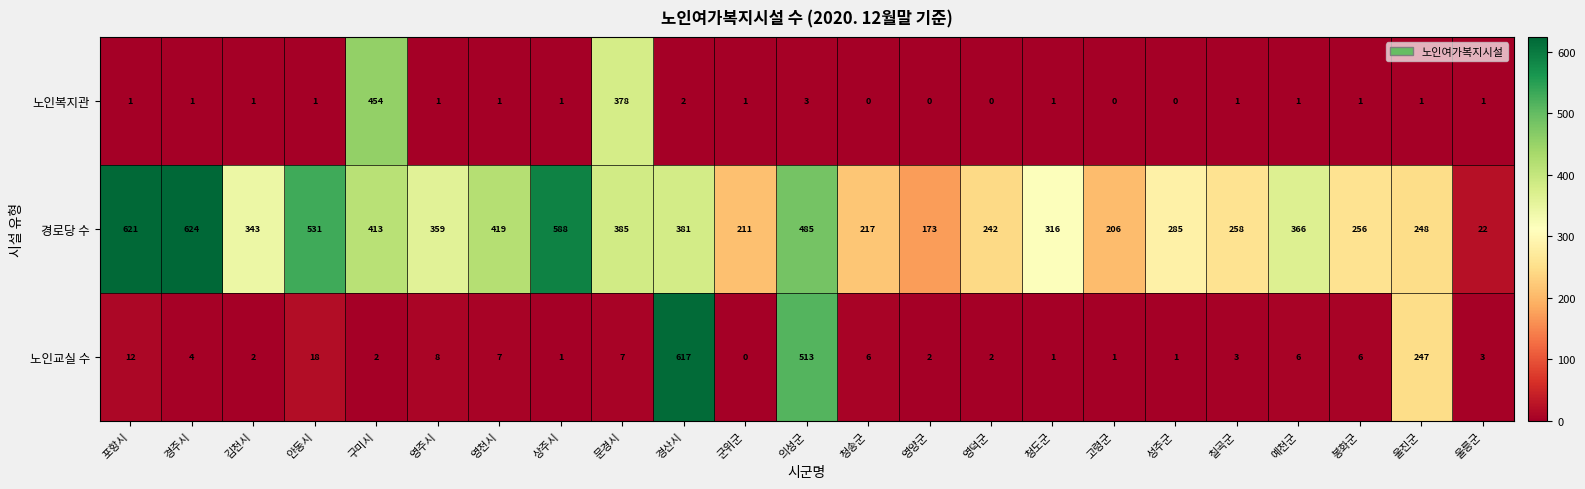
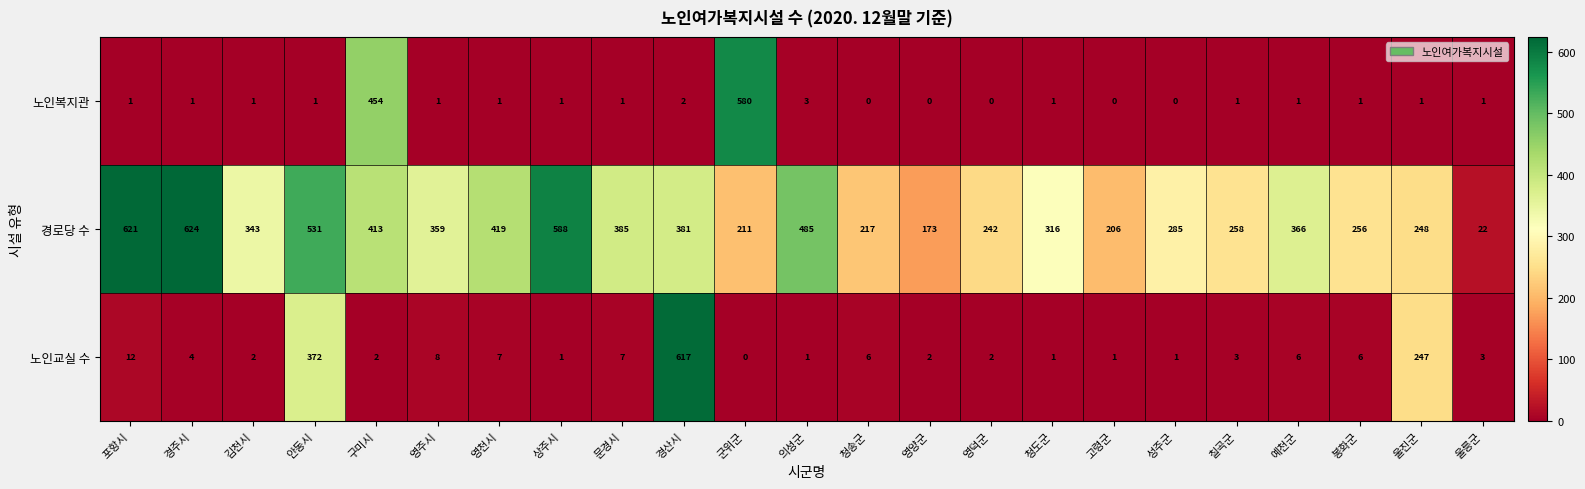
  {
    "노인복지관": {
      "포항시": 1,
      "경주시": 1,
      "김천시": 1,
      "안동시": 1,
      "구미시": 454,
      "영주시": 1,
      "영천시": 1,
      "상주시": 1,
-     "문경시": 378,
+     "문경시": 1,
      "경산시": 2,
-     "군위군": 1,
+     "군위군": 580,
      "의성군": 3,
      "청송군": 0,
      "영양군": 0,
      "영덕군": 0,
      "청도군": 1,
      "고령군": 0,
      "성주군": 0,
      "칠곡군": 1,
      "예천군": 1,
      "봉화군": 1,
      "울진군": 1,
      "울릉군": 1
    },
    "경로당 수": {
      "포항시": 621,
      "경주시": 624,
      "김천시": 343,
      "안동시": 531,
      "구미시": 413,
      "영주시": 359,
      "영천시": 419,
      "상주시": 588,
      "문경시": 385,
      "경산시": 381,
      "군위군": 211,
      "의성군": 485,
      "청송군": 217,
      "영양군": 173,
      "영덕군": 242,
      "청도군": 316,
      "고령군": 206,
      "성주군": 285,
      "칠곡군": 258,
      "예천군": 366,
      "봉화군": 256,
      "울진군": 248,
      "울릉군": 22
    },
    "노인교실 수": {
      "포항시": 12,
      "경주시": 4,
      "김천시": 2,
-     "안동시": 18,
+     "안동시": 372,
      "구미시": 2,
      "영주시": 8,
      "영천시": 7,
      "상주시": 1,
      "문경시": 7,
      "경산시": 617,
      "군위군": 0,
-     "의성군": 513,
+     "의성군": 1,
      "청송군": 6,
      "영양군": 2,
      "영덕군": 2,
      "청도군": 1,
      "고령군": 1,
      "성주군": 1,
      "칠곡군": 3,
      "예천군": 6,
      "봉화군": 6,
      "울진군": 247,
      "울릉군": 3
    }
  }
